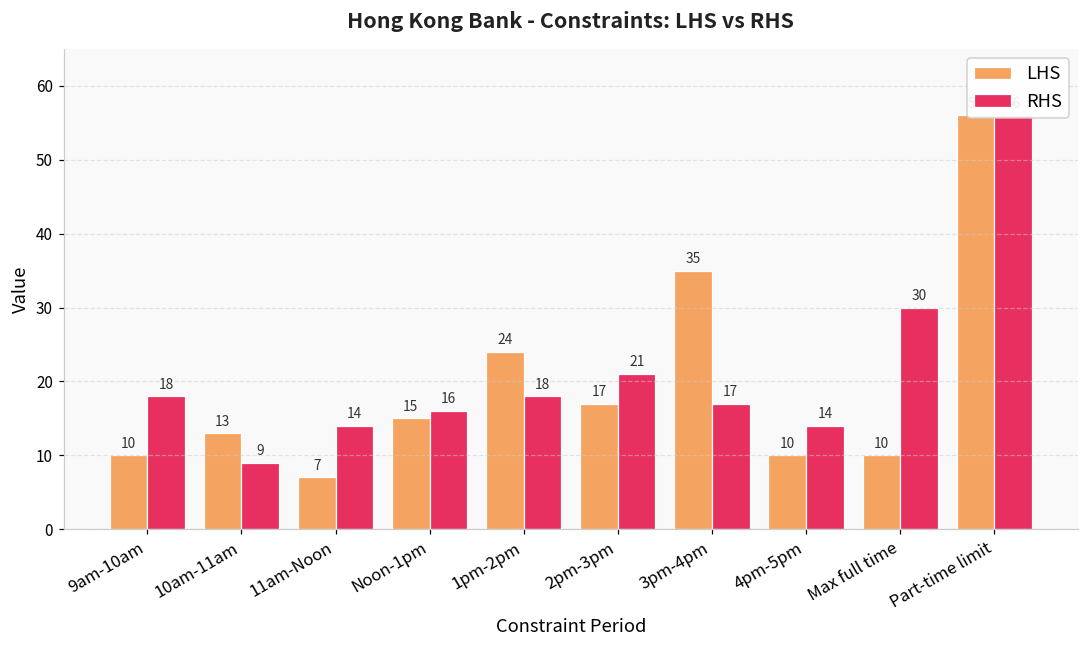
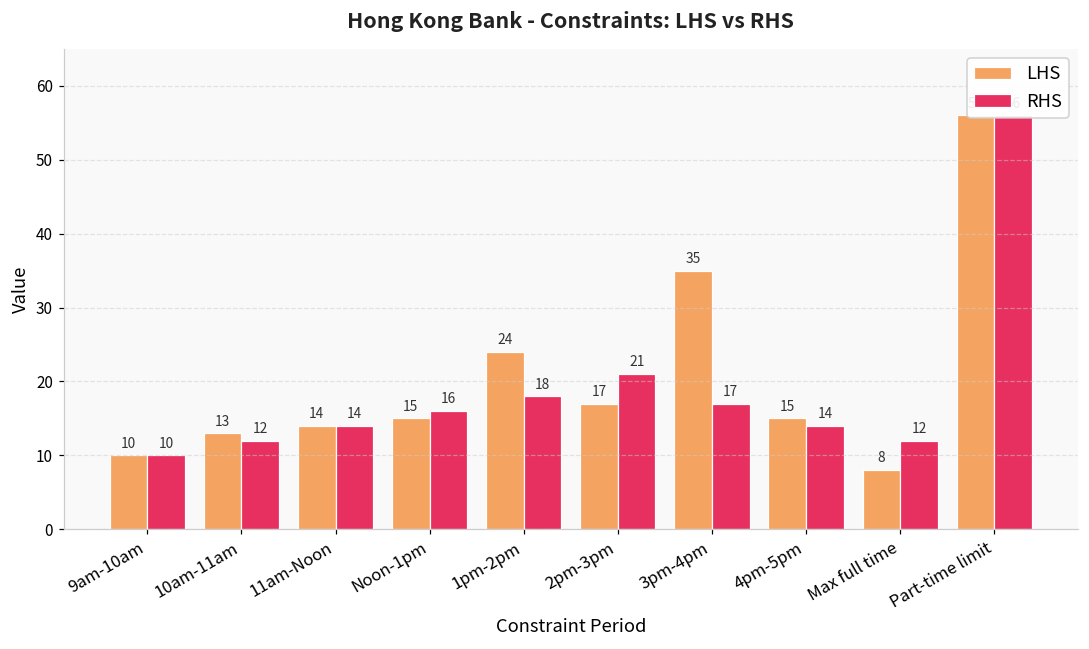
  {
    "LHS": {
      "9am-10am": 10,
      "10am-11am": 13,
-     "11am-Noon": 7,
+     "11am-Noon": 14,
      "Noon-1pm": 15,
      "1pm-2pm": 24,
      "2pm-3pm": 17,
      "3pm-4pm": 35,
-     "4pm-5pm": 10,
-     "Max full time": 10
+     "4pm-5pm": 15,
+     "Max full time": 8
    },
    "RHS": {
-     "9am-10am": 18,
-     "10am-11am": 9,
+     "9am-10am": 10,
+     "10am-11am": 12,
      "11am-Noon": 14,
      "Noon-1pm": 16,
      "1pm-2pm": 18,
      "2pm-3pm": 21,
      "3pm-4pm": 17,
      "4pm-5pm": 14,
-     "Max full time": 30
+     "Max full time": 12
    }
  }
